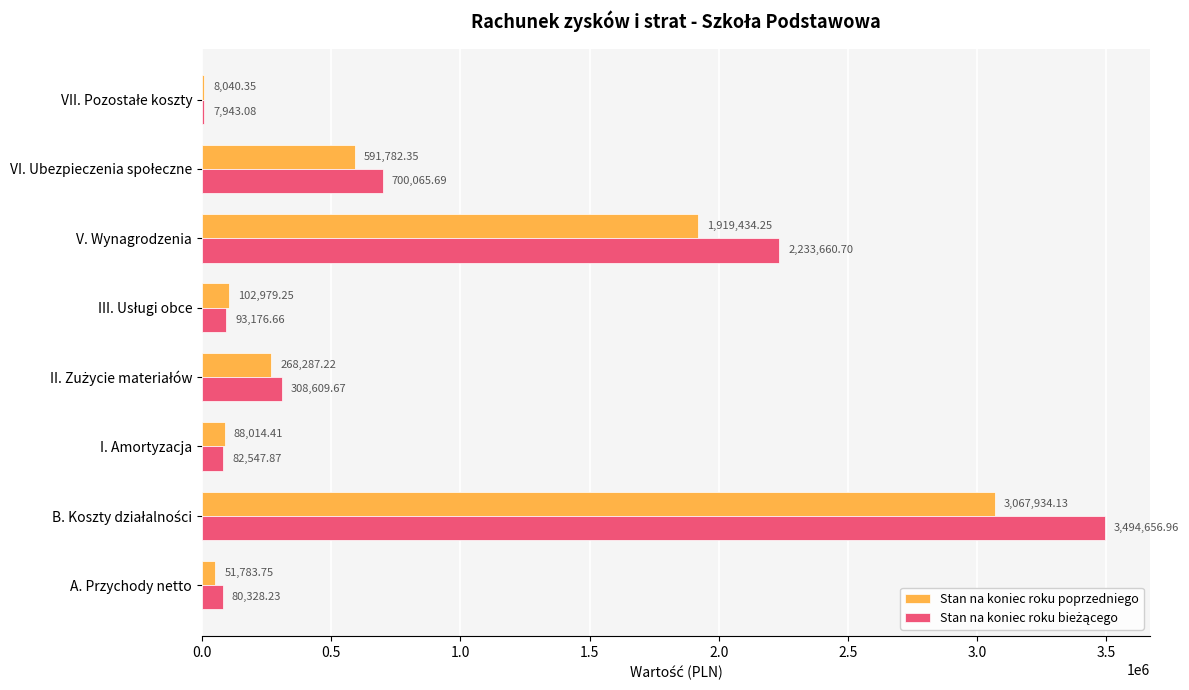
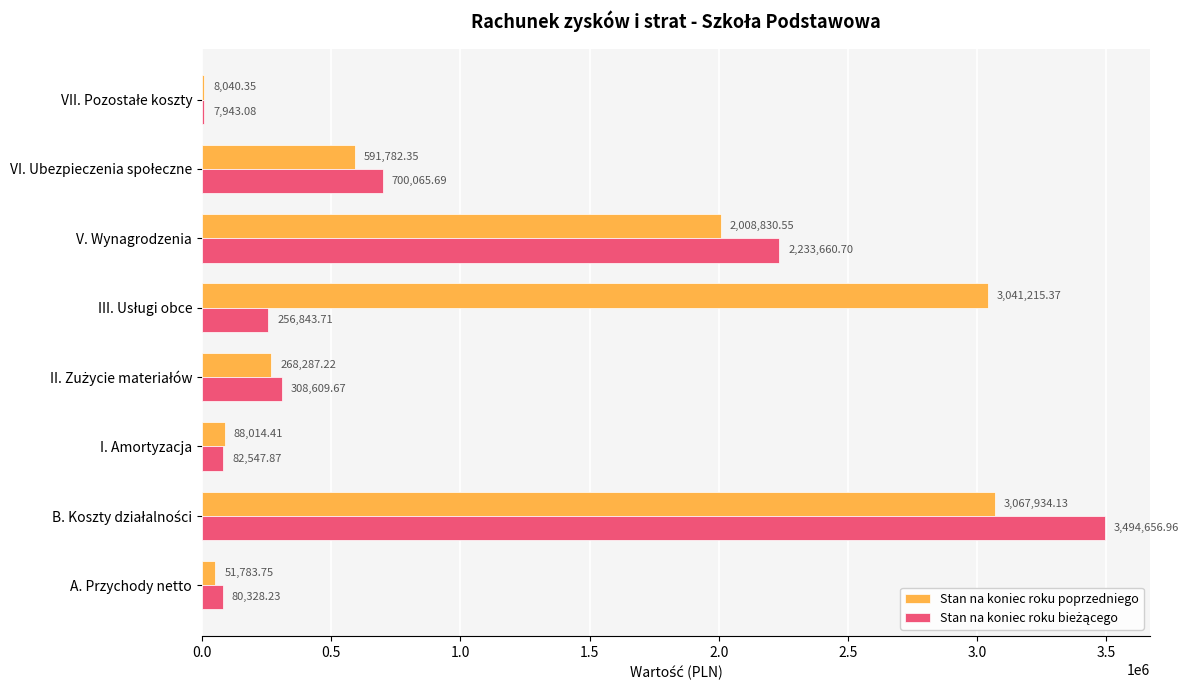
  {
    "Stan na koniec roku poprzedniego": {
      "VII. Pozostałe koszty": "8,040.35",
      "VI. Ubezpieczenia społeczne": "591,782.35",
-     "V. Wynagrodzenia": "1,919,434.25",
-     "III. Usługi obce": "102,979.25",
+     "V. Wynagrodzenia": "2,008,830.55",
+     "III. Usługi obce": "3,041,215.37",
      "II. Zużycie materiałów": "268,287.22",
      "I. Amortyzacja": "88,014.41",
      "B. Koszty działalności": "3,067,934.13",
      "A. Przychody netto": "51,783.75"
    },
    "Stan na koniec roku bieżącego": {
      "VII. Pozostałe koszty": "7,943.08",
      "VI. Ubezpieczenia społeczne": "700,065.69",
      "V. Wynagrodzenia": "2,233,660.70",
-     "III. Usługi obce": "93,176.66",
+     "III. Usługi obce": "256,843.71",
      "II. Zużycie materiałów": "308,609.67",
      "I. Amortyzacja": "82,547.87",
      "B. Koszty działalności": "3,494,656.96",
      "A. Przychody netto": "80,328.23"
    }
  }
